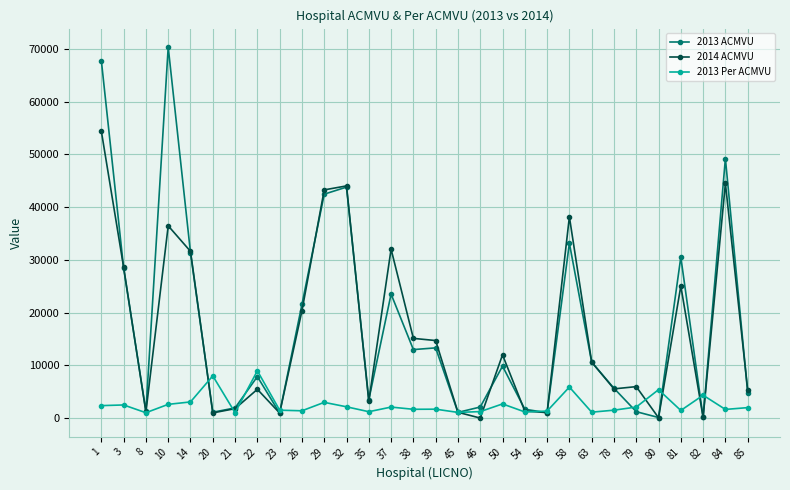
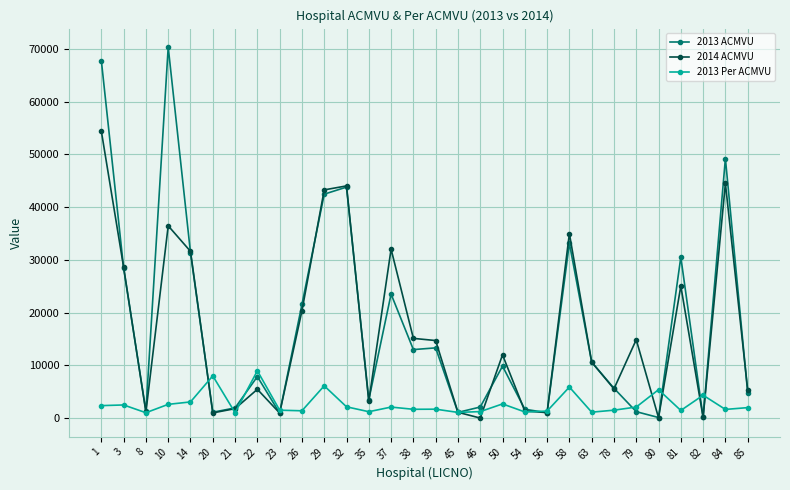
  {
    "2013 ACMVU": {
      "1": 68000,
      "10": 70000,
      "22": 8000,
      "26": 22000,
      "29": 42000,
      "37": 24000,
      "38": 13000,
      "39": 13000,
      "46": 2000,
      "50": 10000,
      "58": 33000,
      "79": 1000,
      "81": 31000,
      "84": 49000,
      "85": 5000
    },
    "2014 ACMVU": {
      "1": 54000,
      "10": 36000,
      "22": 5000,
      "26": 20000,
      "29": 43000,
      "37": 32000,
      "38": 15000,
      "39": 15000,
      "46": 0,
      "50": 12000,
-     "58": 38000,
-     "79": 6000,
+     "58": 35000,
+     "79": 15000,
      "81": 25000,
      "84": 44000,
      "85": 5000
    },
    "2013 Per ACMVU": {
      "1": 2000,
      "3": 2000,
      "10": 3000,
      "14": 3000,
      "20": 8000,
      "21": 1000,
      "22": 9000,
      "23": 1000,
      "26": 1000,
-     "29": 3000,
+     "29": 6000,
      "32": 2000,
      "35": 1000,
      "37": 2000,
      "38": 2000,
      "39": 2000,
      "46": 1000,
      "50": 3000,
      "58": 6000,
      "63": 1000,
      "78": 1000,
      "79": 2000,
      "80": 5000,
      "81": 1000,
      "82": 4000,
      "84": 2000,
      "85": 2000
    }
  }
